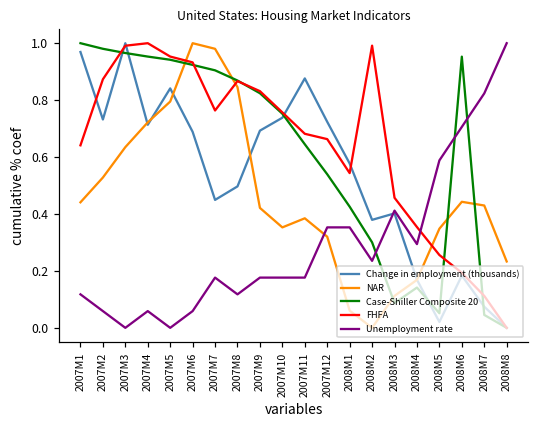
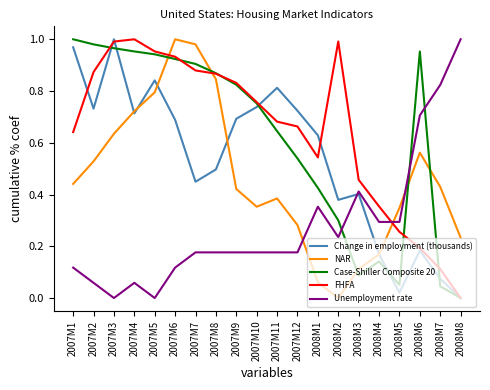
  {
    "Change in employment (thousands)": {
      "2007M1": 0.97,
      "2007M2": 0.73,
      "2007M5": 0.84,
      "2007M6": 0.69,
      "2007M7": 0.45,
      "2007M8": 0.50,
      "2007M9": 0.69,
      "2007M10": 0.74,
-     "2007M11": 0.88,
+     "2007M11": 0.81,
      "2007M12": 0.72,
-     "2008M1": 0.58,
+     "2008M1": 0.63,
      "2008M2": 0.38
    },
    "NAR": {
      "2007M1": 0.44,
      "2007M2": 0.53,
      "2007M3": 0.63,
      "2007M5": 0.79,
      "2007M6": 1.00,
      "2007M7": 0.98,
      "2007M8": 0.85,
      "2007M9": 0.42,
      "2007M10": 0.35,
      "2007M11": 0.38,
-     "2007M12": 0.32,
+     "2007M12": 0.28,
      "2008M5": 0.35,
-     "2008M6": 0.44,
+     "2008M6": 0.56,
      "2008M7": 0.43,
      "2008M8": 0.23
    },
    "Case-Shiller Composite 20": {
      "2007M1": 1.00,
      "2007M2": 0.98,
      "2007M3": 0.97,
      "2007M4": 0.95,
      "2007M5": 0.94,
      "2007M7": 0.90,
      "2007M11": 0.64,
      "2007M12": 0.54,
      "2008M1": 0.43,
      "2008M2": 0.30,
      "2008M6": 0.95
    },
    "FHFA": {
      "2007M1": 0.64,
      "2007M2": 0.87,
      "2007M4": 1.00,
      "2007M5": 0.95,
-     "2007M7": 0.76,
+     "2007M7": 0.88,
      "2007M11": 0.68,
      "2007M12": 0.66,
      "2008M1": 0.54,
      "2008M2": 0.99,
      "2008M3": 0.46,
      "2008M4": 0.35,
      "2008M5": 0.26
    },
    "Unemployment rate": {
      "2007M1": 0.12,
      "2007M2": 0.06,
      "2007M3": 0.00,
      "2007M4": 0.06,
      "2007M5": 0.00,
-     "2007M6": 0.06,
+     "2007M6": 0.12,
      "2007M7": 0.18,
-     "2007M8": 0.12,
+     "2007M8": 0.18,
      "2007M9": 0.18,
      "2007M10": 0.18,
      "2007M11": 0.18,
-     "2007M12": 0.35,
+     "2007M12": 0.18,
      "2008M1": 0.35,
      "2008M2": 0.24,
      "2008M4": 0.29,
-     "2008M5": 0.59,
+     "2008M5": 0.29,
      "2008M6": 0.71,
      "2008M7": 0.82,
      "2008M8": 1.00
    }
  }
